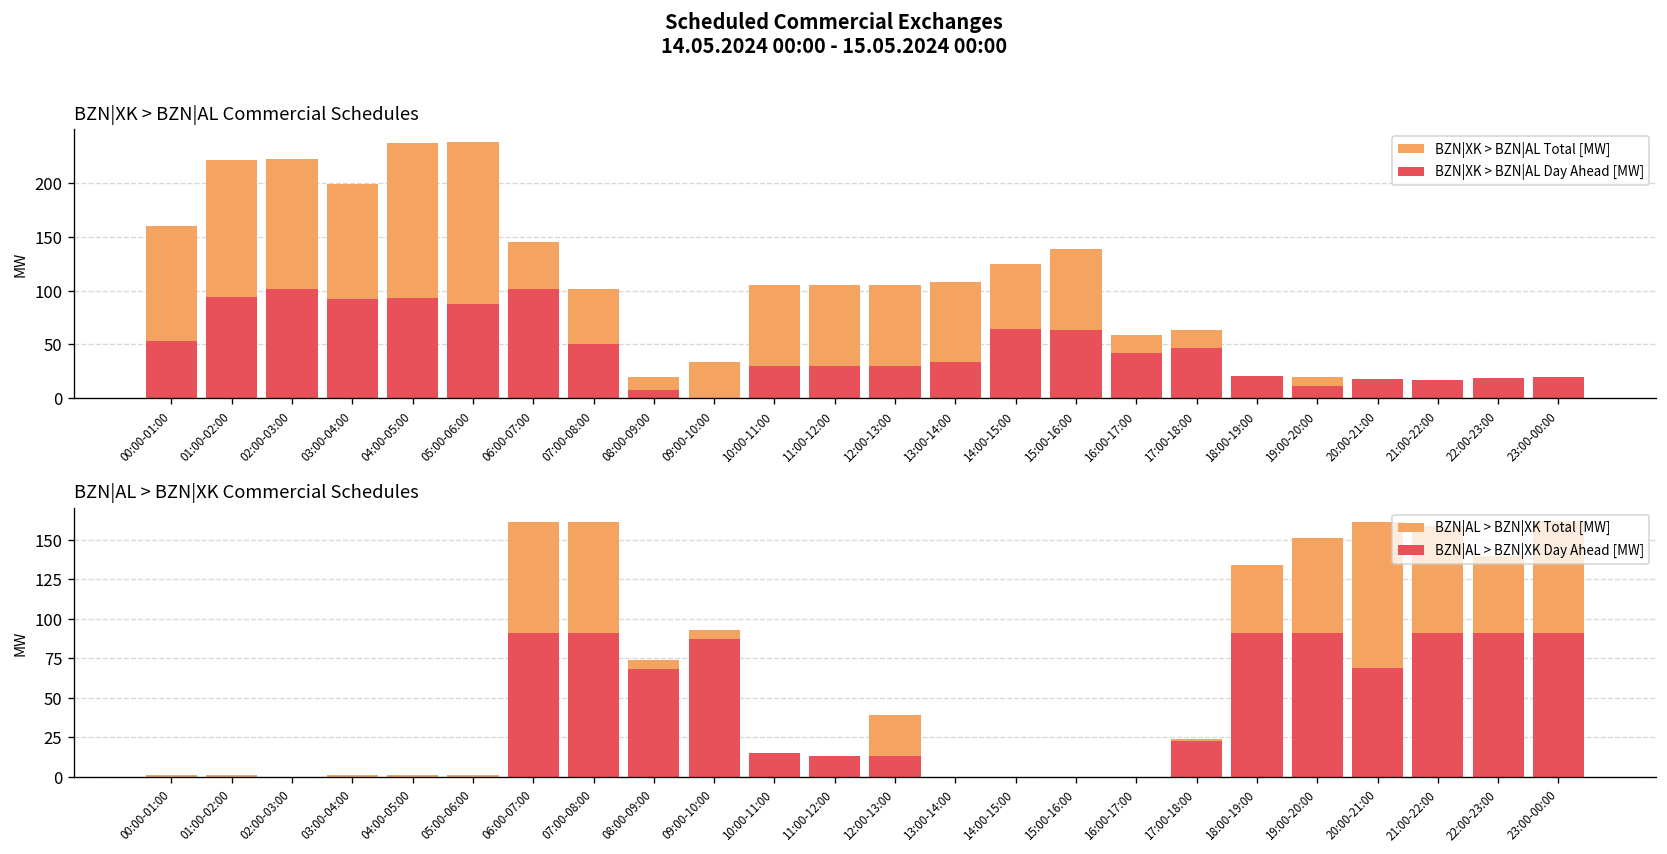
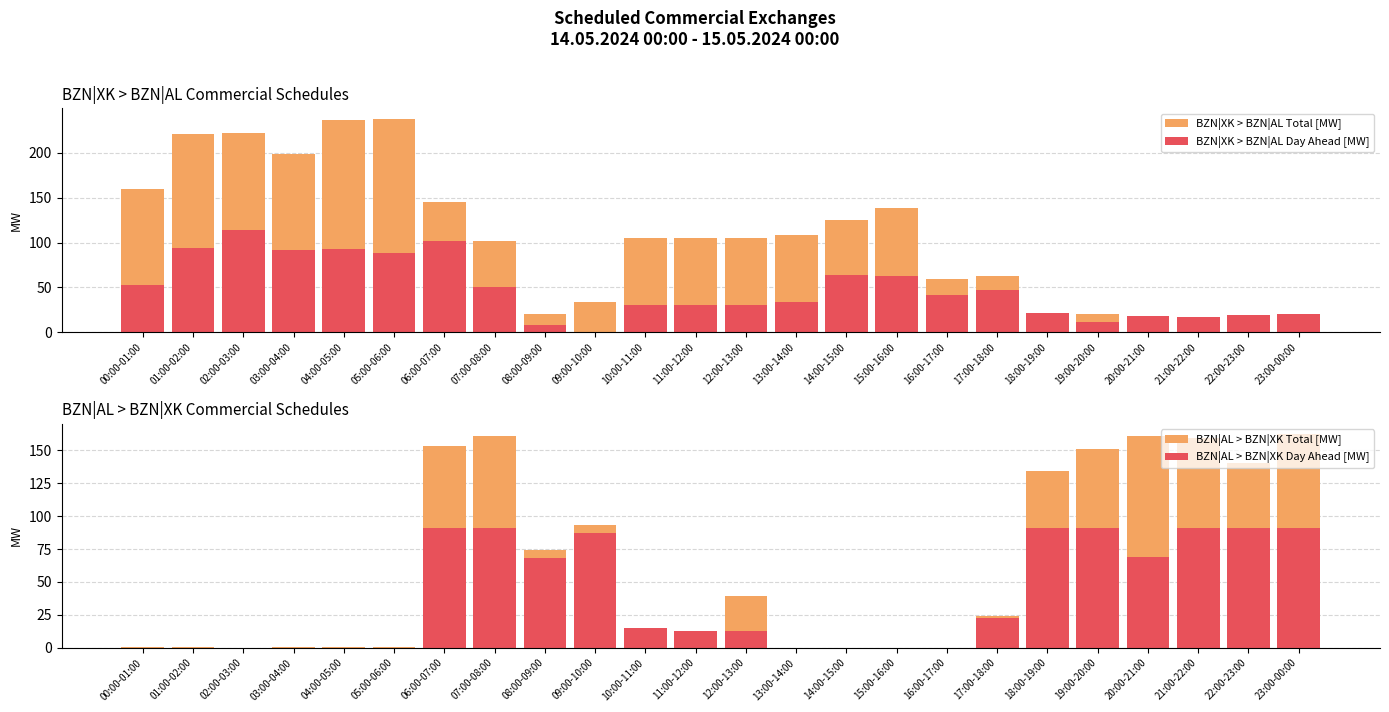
  {
    "BZN|XK > BZN|AL Commercial Schedules": {
      "BZN|XK > BZN|AL Total [MW]": {
        "00:00-01:00": 160,
        "01:00-02:00": 220,
        "02:00-03:00": 220,
        "03:00-04:00": 200,
        "04:00-05:00": 240,
        "05:00-06:00": 240,
        "06:00-07:00": 150,
        "07:00-08:00": 100,
        "08:00-09:00": 20,
        "09:00-10:00": 30,
        "10:00-11:00": 110,
        "11:00-12:00": 110,
        "12:00-13:00": 110,
        "13:00-14:00": 110,
        "14:00-15:00": 130,
        "15:00-16:00": 140,
        "16:00-17:00": 60,
        "17:00-18:00": 60,
        "18:00-19:00": 20,
        "19:00-20:00": 20,
        "20:00-21:00": 20,
        "21:00-22:00": 20,
        "22:00-23:00": 20,
        "23:00-00:00": 20
      },
      "BZN|XK > BZN|AL Day Ahead [MW]": {
-       "02:00-03:00": 100,
+       "02:00-03:00": 110,
        "09:00-10:00": 0,
        "18:00-19:00": 20,
        "20:00-21:00": 20,
        "21:00-22:00": 20,
        "22:00-23:00": 20,
        "23:00-00:00": 20
      }
    },
    "BZN|AL > BZN|XK Commercial Schedules": {
      "BZN|AL > BZN|XK Total [MW]": {
        "02:00-03:00": 0,
-       "06:00-07:00": 161,
+       "06:00-07:00": 153,
        "07:00-08:00": 161,
        "08:00-09:00": 74,
        "09:00-10:00": 93,
        "10:00-11:00": 15,
        "11:00-12:00": 13,
        "12:00-13:00": 39,
        "13:00-14:00": 0,
        "14:00-15:00": 0,
        "15:00-16:00": 0,
        "16:00-17:00": 0,
        "17:00-18:00": 24,
        "18:00-19:00": 134,
        "19:00-20:00": 151,
        "20:00-21:00": 161
      },
      "BZN|AL > BZN|XK Day Ahead [MW]": {
        "00:00-01:00": 0,
        "01:00-02:00": 0,
        "02:00-03:00": 0,
        "03:00-04:00": 0,
        "04:00-05:00": 0,
        "05:00-06:00": 0,
        "10:00-11:00": 15,
        "11:00-12:00": 13,
        "13:00-14:00": 0,
        "14:00-15:00": 0,
        "15:00-16:00": 0,
        "16:00-17:00": 0,
        "17:00-18:00": 23
      }
    }
  }
